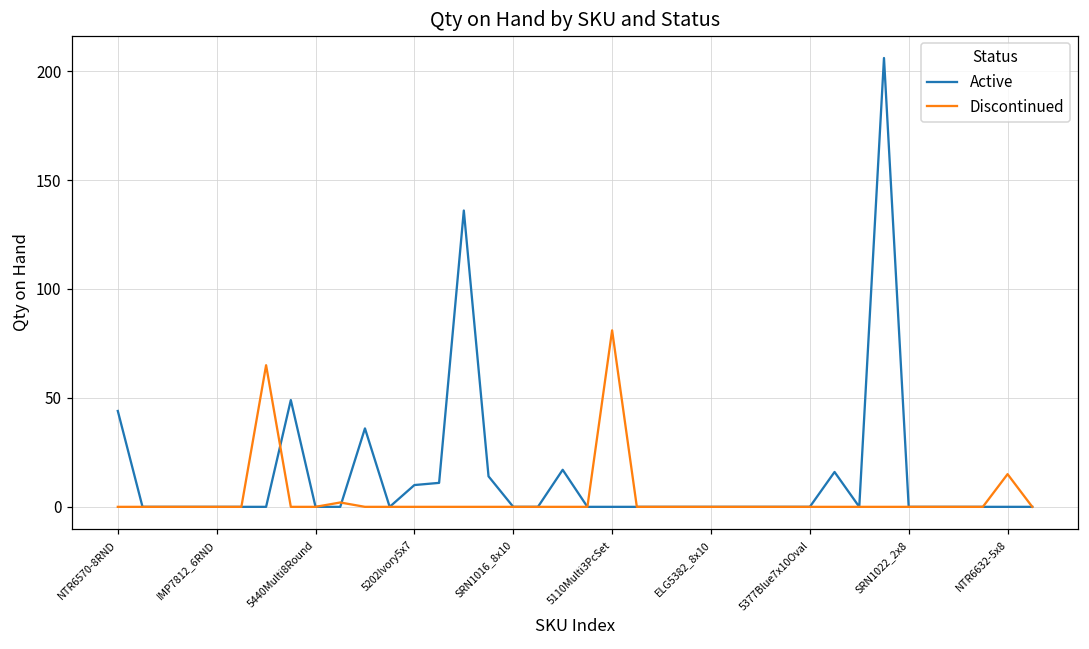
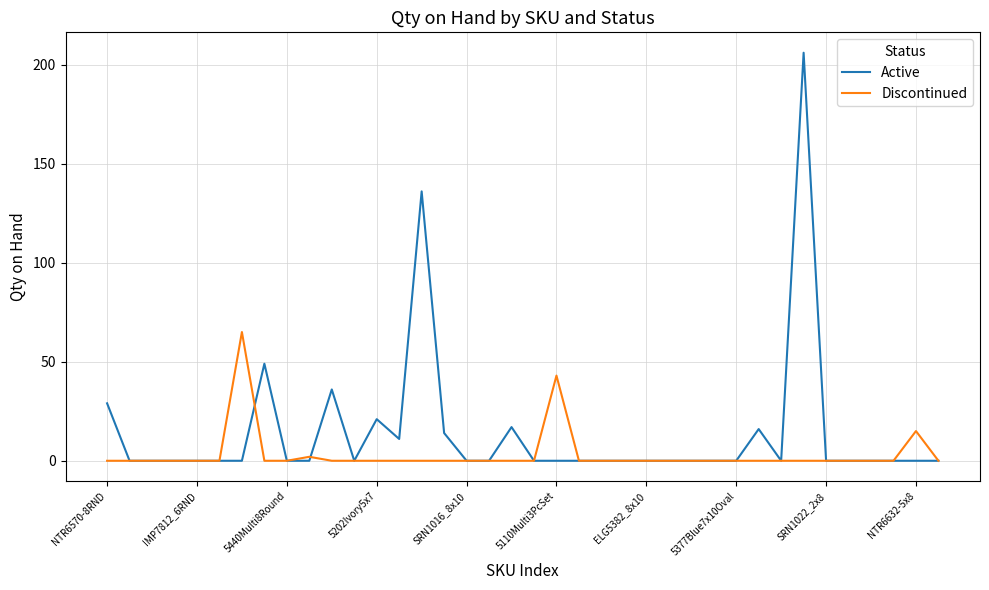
  {
    "Active": {
-     "NTR6570-8RND": 44,
-     "5202Ivory5x7": 10,
+     "NTR6570-8RND": 29,
+     "5202Ivory5x7": 21,
      "5110Multi3PcSet": 0,
      "NTR6632-5x8": 0
    },
    "Discontinued": {
      "NTR6570-8RND": 0,
      "5202Ivory5x7": 0,
-     "5110Multi3PcSet": 81,
+     "5110Multi3PcSet": 43,
      "NTR6632-5x8": 15
    }
  }
